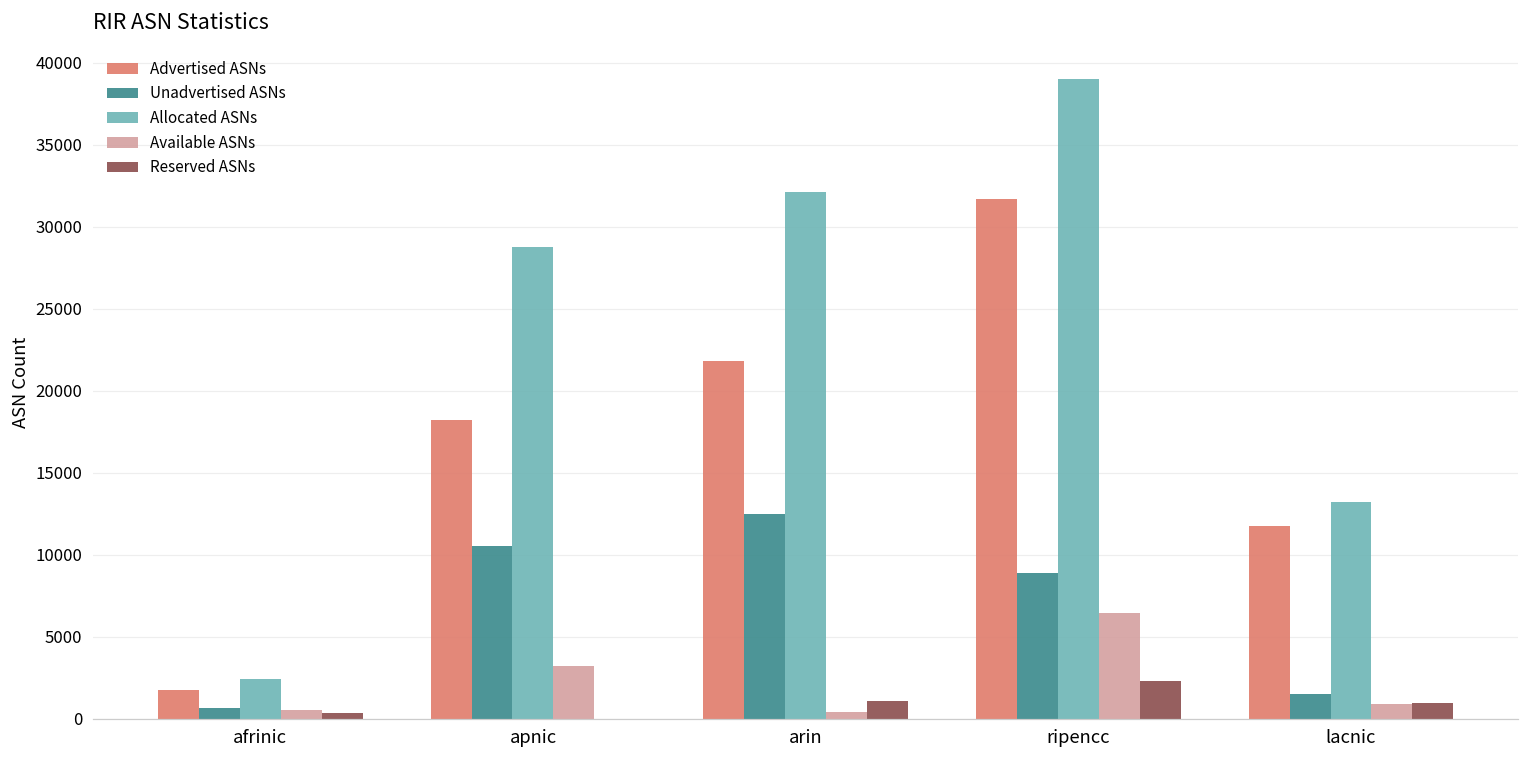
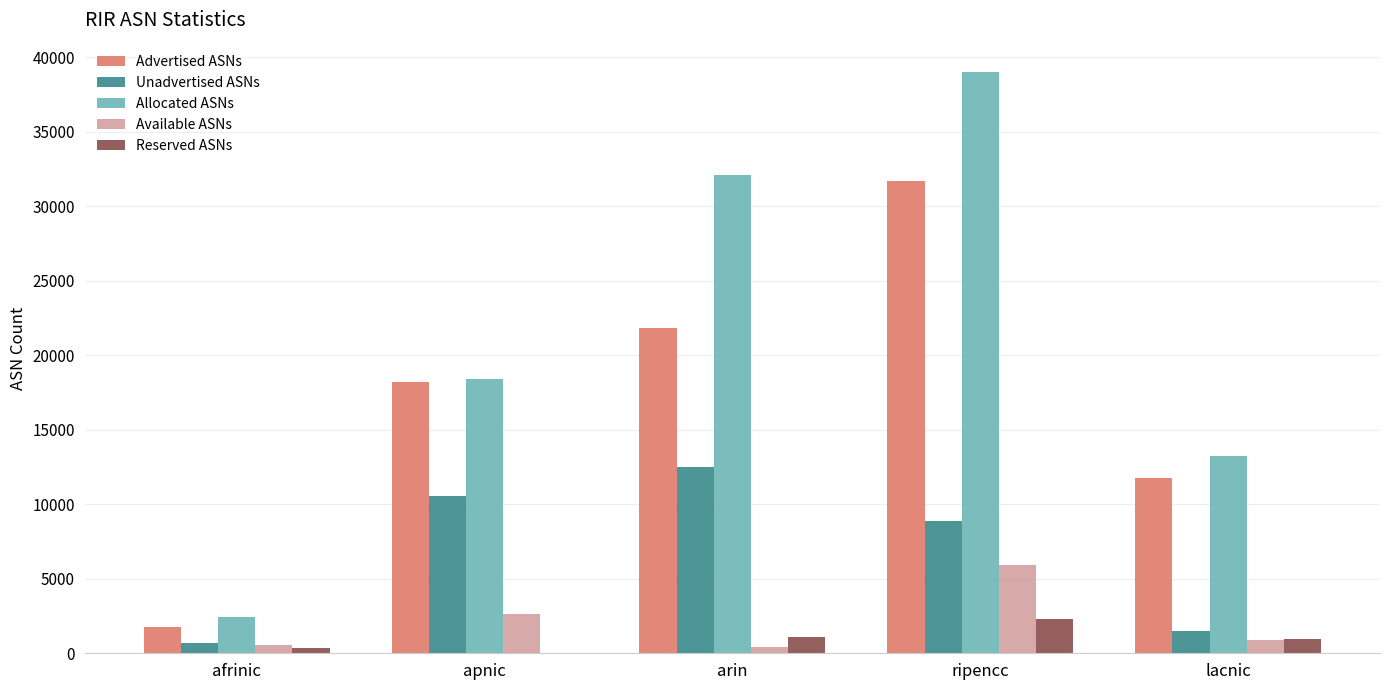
  {
    "Advertised ASNs": {
      "afrinic": 1800,
      "apnic": 18200,
      "arin": 21800,
      "ripencc": 31700,
      "lacnic": 11700
    },
    "Unadvertised ASNs": {
      "afrinic": 700,
      "apnic": 10500,
      "arin": 12500,
      "ripencc": 8900,
      "lacnic": 1500
    },
    "Allocated ASNs": {
      "afrinic": 2400,
-     "apnic": 28800,
+     "apnic": 18400,
      "arin": 32100,
      "ripencc": 39000,
      "lacnic": 13200
    },
    "Available ASNs": {
      "afrinic": 500,
-     "apnic": 3200,
+     "apnic": 2600,
      "arin": 400,
-     "ripencc": 6400,
+     "ripencc": 5900,
      "lacnic": 900
    },
    "Reserved ASNs": {
      "afrinic": 400,
      "apnic": 0,
      "arin": 1100,
      "ripencc": 2300,
      "lacnic": 1000
    }
  }
